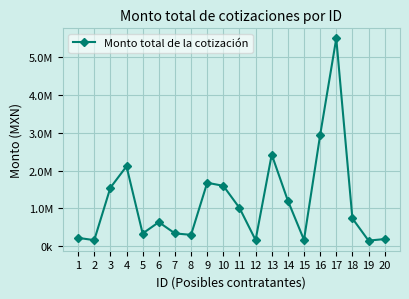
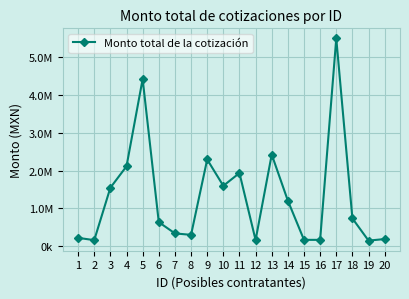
  {
    "1": 200000,
    "2": 200000,
    "3": 1500000,
    "4": 2100000,
-   "5": 300000,
+   "5": 4400000,
    "6": 600000,
    "7": 300000,
    "8": 300000,
-   "9": 1700000,
+   "9": 2300000,
    "10": 1600000,
-   "11": 1000000,
+   "11": 1900000,
    "12": 200000,
    "13": 2400000,
    "14": 1200000,
    "15": 200000,
-   "16": 2900000,
+   "16": 200000,
    "17": 5500000,
    "18": 700000,
    "19": 200000,
    "20": 200000
  }
